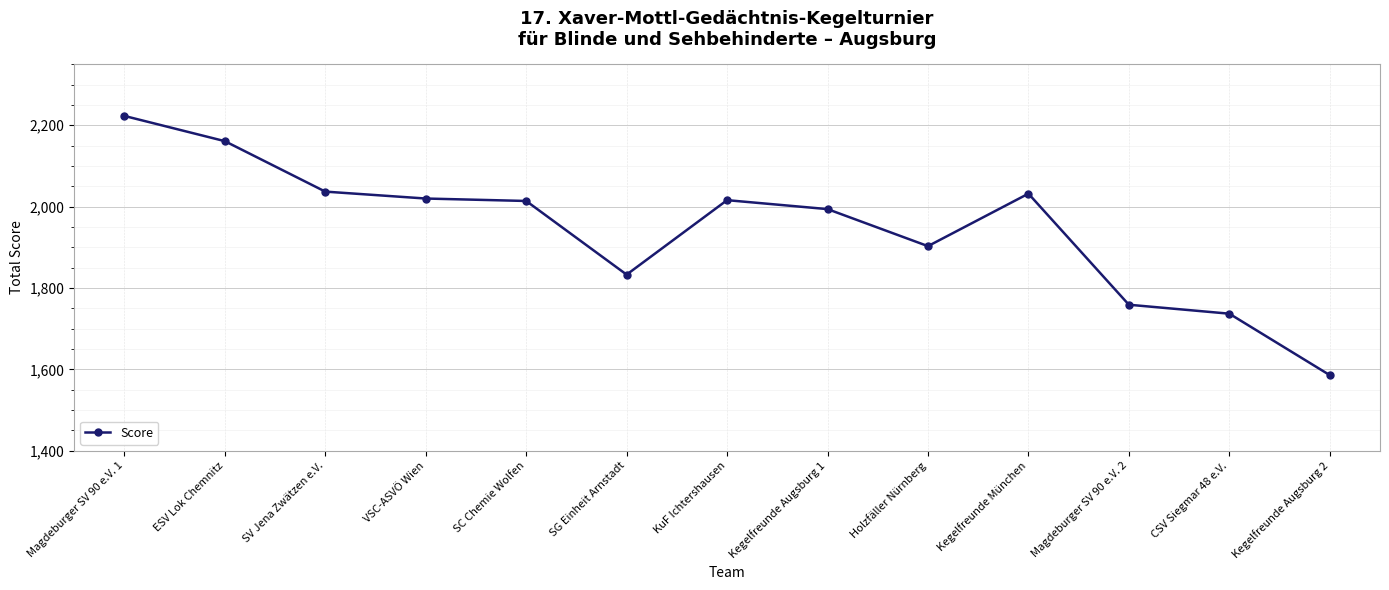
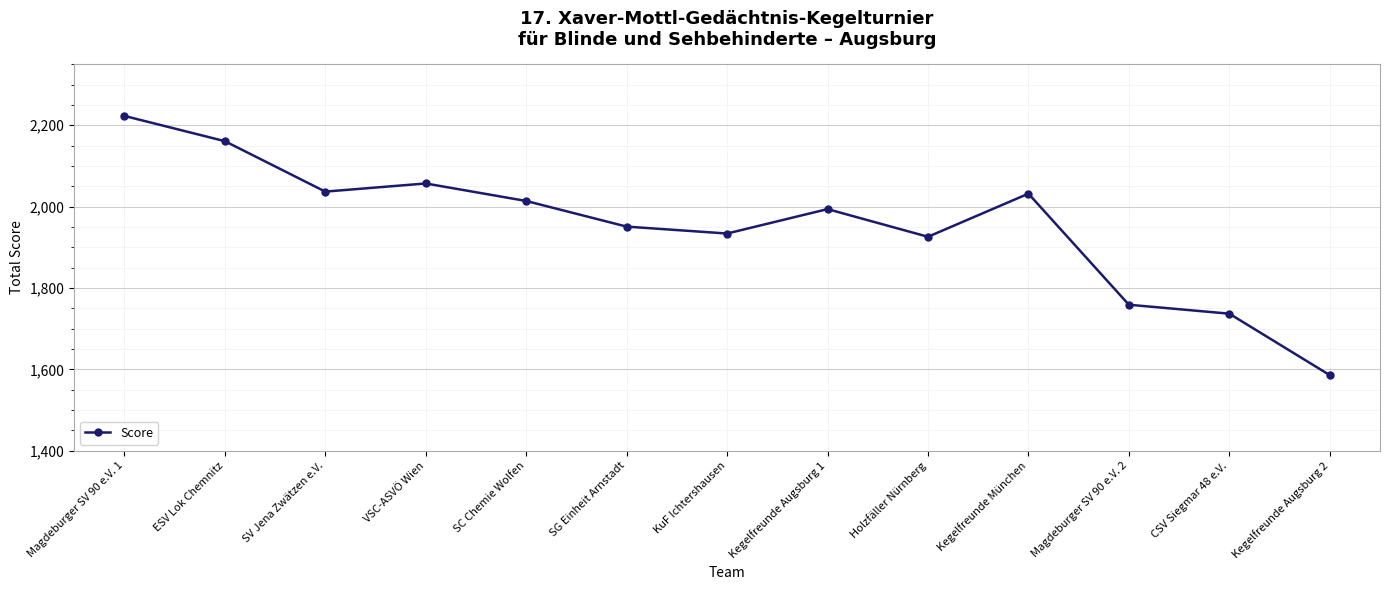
  {
    "Magdeburger SV 90 e.V. 1": "2,220",
    "ESV Lok Chemnitz": "2,160",
    "SV Jena Zwätzen e.V.": "2,040",
-   "VSC-ASVÖ Wien": "2,020",
+   "VSC-ASVÖ Wien": "2,060",
    "SC Chemie Wolfen": "2,010",
-   "SG Einheit Arnstadt": "1,830",
-   "KuF Ichtershausen": "2,020",
+   "SG Einheit Arnstadt": "1,950",
+   "KuF Ichtershausen": "1,930",
    "Kegelfreunde Augsburg 1": "1,990",
-   "Holzfäller Nürnberg": "1,900",
+   "Holzfäller Nürnberg": "1,930",
    "Kegelfreunde München": "2,030",
    "Magdeburger SV 90 e.V. 2": "1,760",
    "CSV Siegmar 48 e.V.": "1,740",
    "Kegelfreunde Augsburg 2": "1,590"
  }
